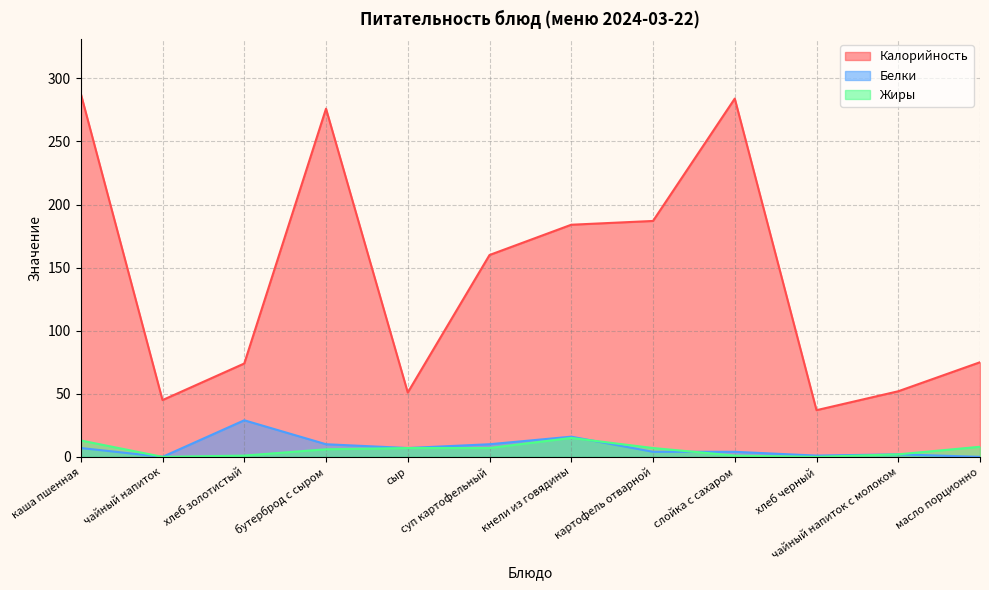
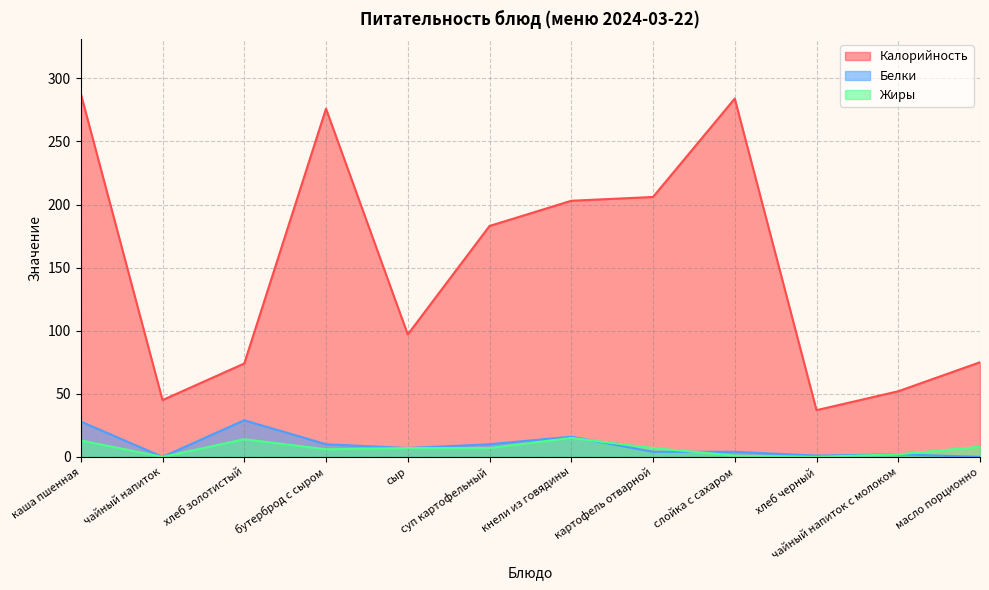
  {
    "Калорийность": {
      "каша пшенная": 288,
      "чайный напиток": 45,
      "хлеб золотистый": 74,
      "бутерброд с сыром": 276,
-     "сыр": 51,
-     "суп картофельный": 160,
-     "кнели из говядины": 184,
-     "картофель отварной": 187,
+     "сыр": 97,
+     "суп картофельный": 183,
+     "кнели из говядины": 203,
+     "картофель отварной": 206,
      "слойка с сахаром": 284,
      "хлеб черный": 37,
      "чайный напиток с молоком": 52,
      "масло порционно": 75
    },
    "Белки": {
-     "каша пшенная": 7,
+     "каша пшенная": 28,
      "хлеб золотистый": 29,
      "бутерброд с сыром": 10,
      "суп картофельный": 10,
      "картофель отварной": 4,
      "слойка с сахаром": 4,
      "масло порционно": 0
    },
    "Жиры": {
      "каша пшенная": 13,
-     "хлеб золотистый": 1,
+     "хлеб золотистый": 14,
      "бутерброд с сыром": 6,
      "суп картофельный": 7,
      "картофель отварной": 7,
      "слойка с сахаром": 1,
      "масло порционно": 8
    }
  }
